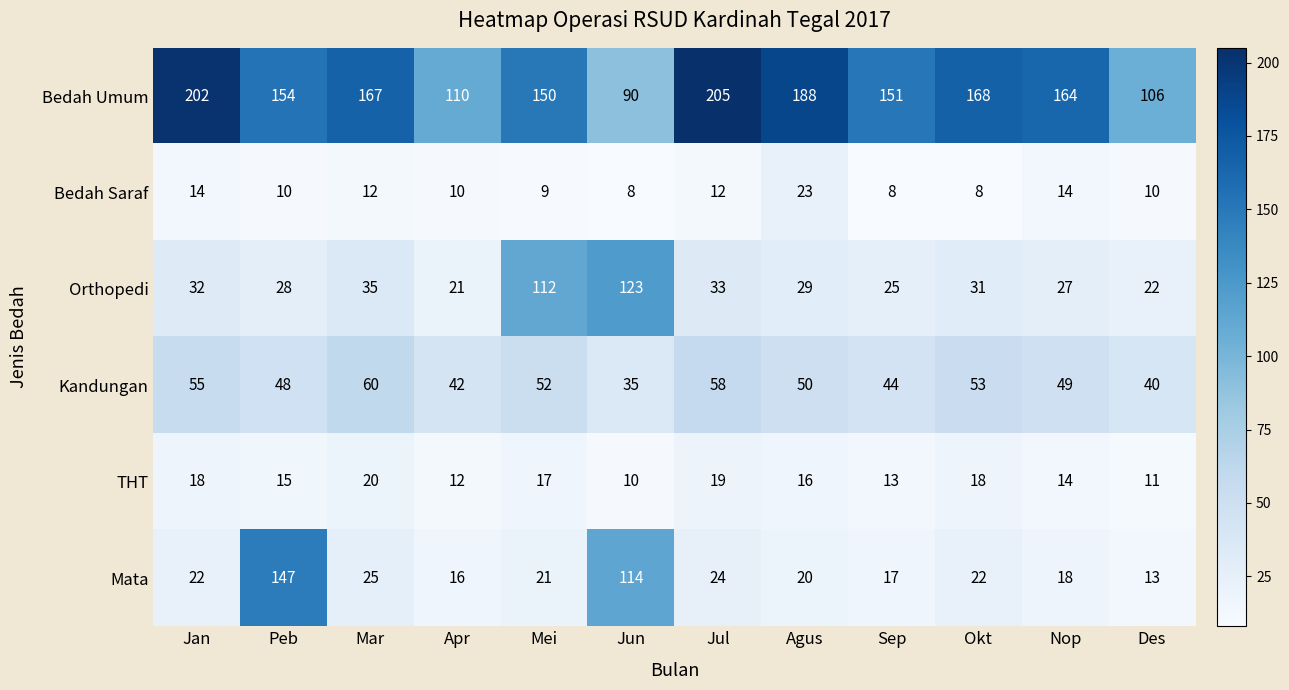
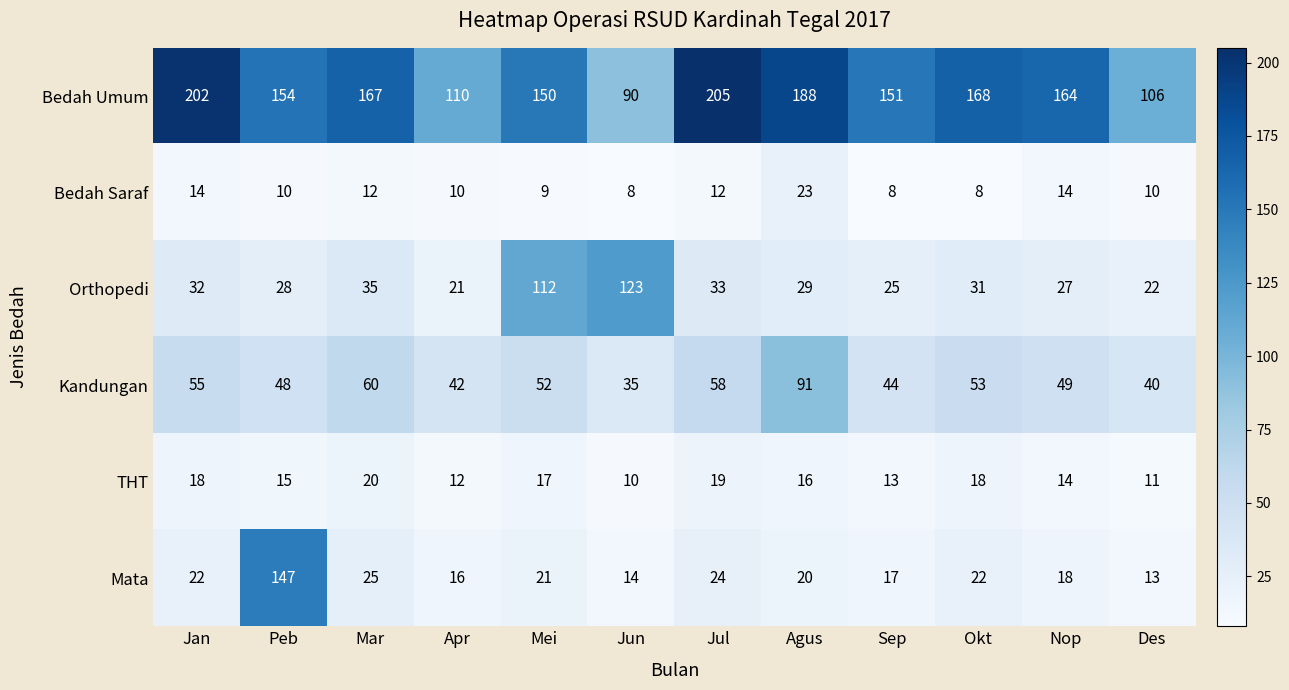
  {
    "Bedah Umum": {
      "Jan": 202,
      "Peb": 154,
      "Mar": 167,
      "Apr": 110,
      "Mei": 150,
      "Jun": 90,
      "Jul": 205,
      "Agus": 188,
      "Sep": 151,
      "Okt": 168,
      "Nop": 164,
      "Des": 106
    },
    "Bedah Saraf": {
      "Jan": 14,
      "Peb": 10,
      "Mar": 12,
      "Apr": 10,
      "Mei": 9,
      "Jun": 8,
      "Jul": 12,
      "Agus": 23,
      "Sep": 8,
      "Okt": 8,
      "Nop": 14,
      "Des": 10
    },
    "Orthopedi": {
      "Jan": 32,
      "Peb": 28,
      "Mar": 35,
      "Apr": 21,
      "Mei": 112,
      "Jun": 123,
      "Jul": 33,
      "Agus": 29,
      "Sep": 25,
      "Okt": 31,
      "Nop": 27,
      "Des": 22
    },
    "Kandungan": {
      "Jan": 55,
      "Peb": 48,
      "Mar": 60,
      "Apr": 42,
      "Mei": 52,
      "Jun": 35,
      "Jul": 58,
-     "Agus": 50,
+     "Agus": 91,
      "Sep": 44,
      "Okt": 53,
      "Nop": 49,
      "Des": 40
    },
    "THT": {
      "Jan": 18,
      "Peb": 15,
      "Mar": 20,
      "Apr": 12,
      "Mei": 17,
      "Jun": 10,
      "Jul": 19,
      "Agus": 16,
      "Sep": 13,
      "Okt": 18,
      "Nop": 14,
      "Des": 11
    },
    "Mata": {
      "Jan": 22,
      "Peb": 147,
      "Mar": 25,
      "Apr": 16,
      "Mei": 21,
-     "Jun": 114,
+     "Jun": 14,
      "Jul": 24,
      "Agus": 20,
      "Sep": 17,
      "Okt": 22,
      "Nop": 18,
      "Des": 13
    }
  }
